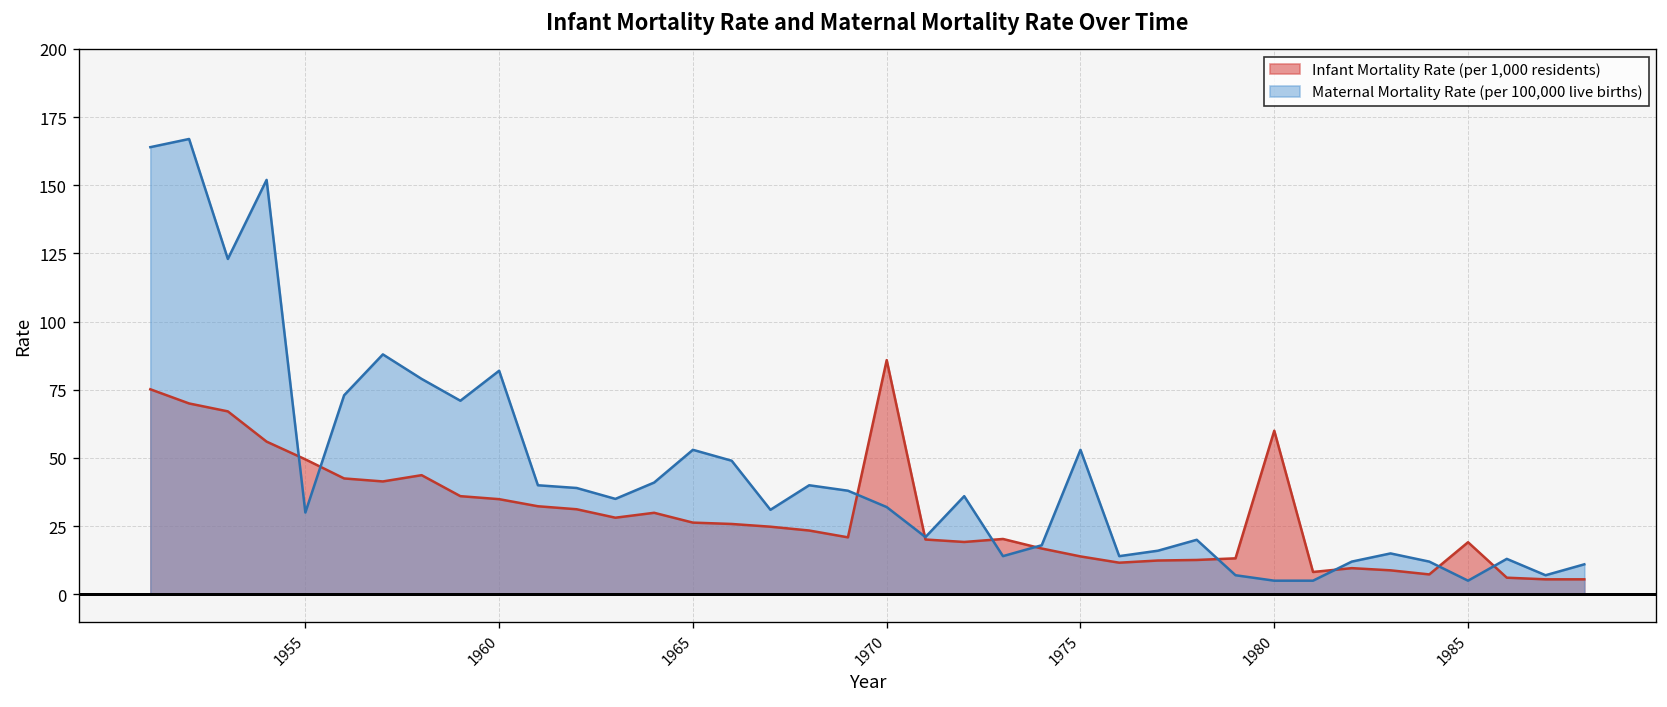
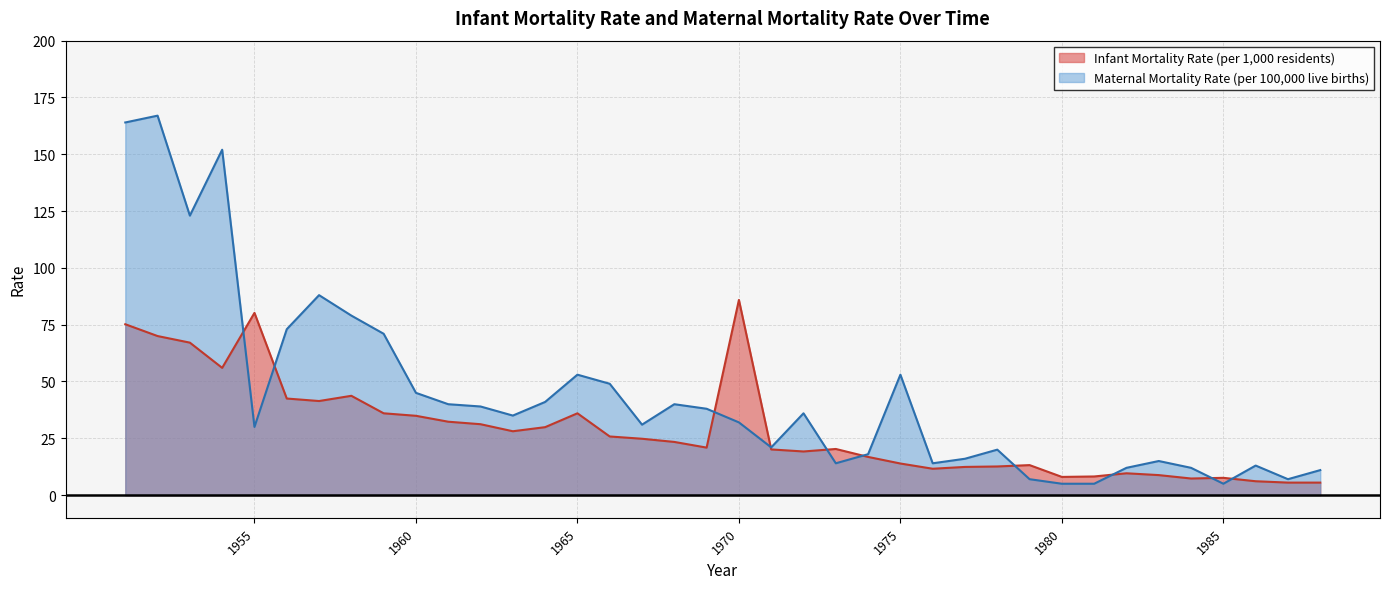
  {
    "Infant Mortality Rate (per 1,000 residents)": {
-     "1955": 50,
+     "1955": 80,
      "1960": 35,
-     "1965": 26,
+     "1965": 36,
      "1970": 86,
      "1975": 14,
-     "1980": 60,
-     "1985": 19
+     "1980": 8,
+     "1985": 8
    },
    "Maternal Mortality Rate (per 100,000 live births)": {
      "1955": 30,
-     "1960": 82,
+     "1960": 45,
      "1965": 53,
      "1970": 32,
      "1975": 53,
      "1980": 5,
      "1985": 5
    }
  }
